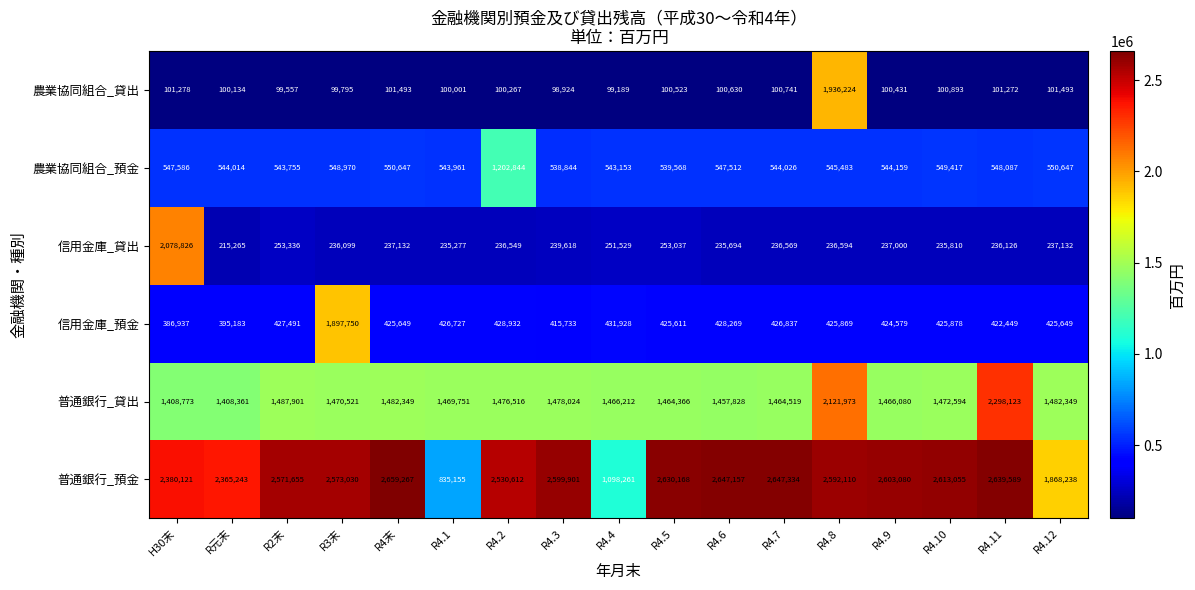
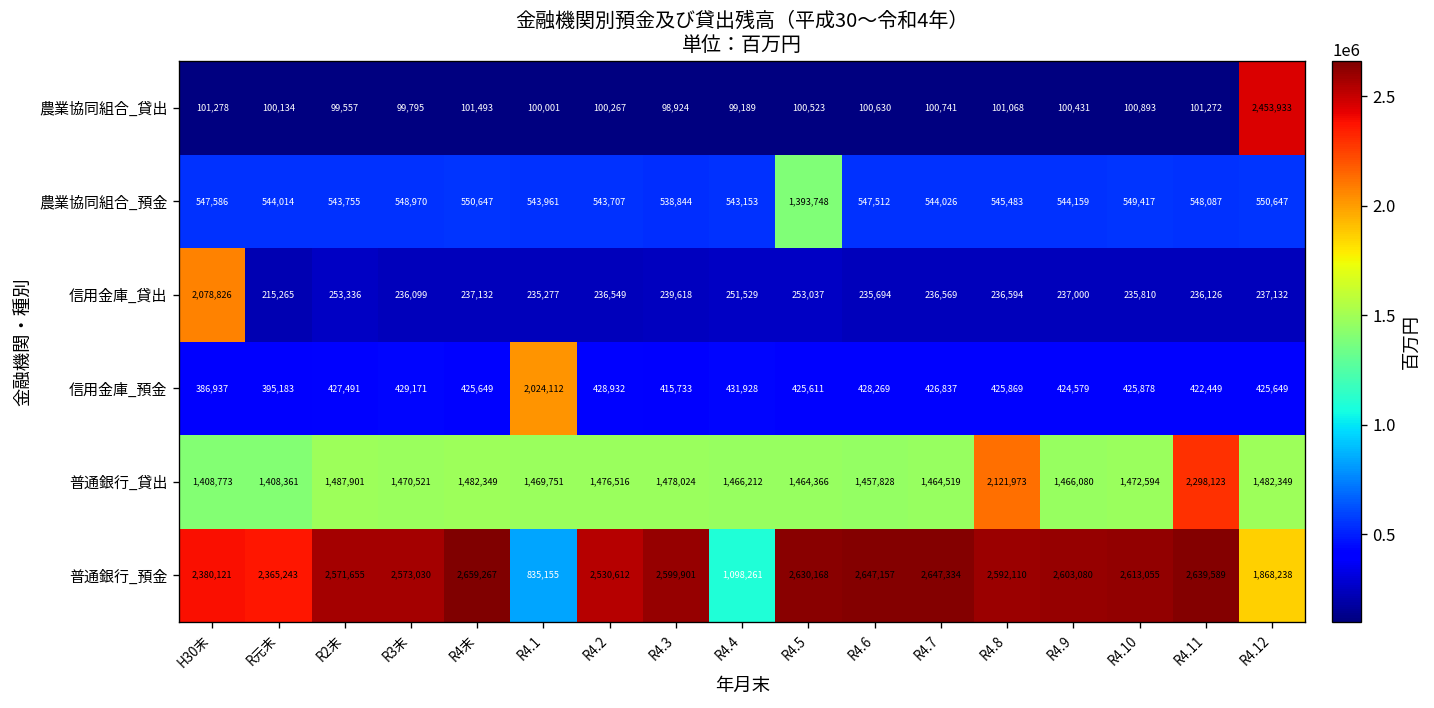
  {
    "農業協同組合_貸出": {
      "H30末": "101,278",
      "R元末": "100,134",
      "R2末": "99,557",
      "R3末": "99,795",
      "R4末": "101,493",
      "R4.1": "100,001",
      "R4.2": "100,267",
      "R4.3": "98,924",
      "R4.4": "99,189",
      "R4.5": "100,523",
      "R4.6": "100,630",
      "R4.7": "100,741",
-     "R4.8": "1,936,224",
+     "R4.8": "101,068",
      "R4.9": "100,431",
      "R4.10": "100,893",
      "R4.11": "101,272",
-     "R4.12": "101,493"
+     "R4.12": "2,453,933"
    },
    "農業協同組合_預金": {
      "H30末": "547,586",
      "R元末": "544,014",
      "R2末": "543,755",
      "R3末": "548,970",
      "R4末": "550,647",
      "R4.1": "543,961",
-     "R4.2": "1,202,844",
+     "R4.2": "543,707",
      "R4.3": "538,844",
      "R4.4": "543,153",
-     "R4.5": "539,568",
+     "R4.5": "1,393,748",
      "R4.6": "547,512",
      "R4.7": "544,026",
      "R4.8": "545,483",
      "R4.9": "544,159",
      "R4.10": "549,417",
      "R4.11": "548,087",
      "R4.12": "550,647"
    },
    "信用金庫_貸出": {
      "H30末": "2,078,826",
      "R元末": "215,265",
      "R2末": "253,336",
      "R3末": "236,099",
      "R4末": "237,132",
      "R4.1": "235,277",
      "R4.2": "236,549",
      "R4.3": "239,618",
      "R4.4": "251,529",
      "R4.5": "253,037",
      "R4.6": "235,694",
      "R4.7": "236,569",
      "R4.8": "236,594",
      "R4.9": "237,000",
      "R4.10": "235,810",
      "R4.11": "236,126",
      "R4.12": "237,132"
    },
    "信用金庫_預金": {
      "H30末": "386,937",
      "R元末": "395,183",
      "R2末": "427,491",
-     "R3末": "1,897,750",
+     "R3末": "429,171",
      "R4末": "425,649",
-     "R4.1": "426,727",
+     "R4.1": "2,024,112",
      "R4.2": "428,932",
      "R4.3": "415,733",
      "R4.4": "431,928",
      "R4.5": "425,611",
      "R4.6": "428,269",
      "R4.7": "426,837",
      "R4.8": "425,869",
      "R4.9": "424,579",
      "R4.10": "425,878",
      "R4.11": "422,449",
      "R4.12": "425,649"
    },
    "普通銀行_貸出": {
      "H30末": "1,408,773",
      "R元末": "1,408,361",
      "R2末": "1,487,901",
      "R3末": "1,470,521",
      "R4末": "1,482,349",
      "R4.1": "1,469,751",
      "R4.2": "1,476,516",
      "R4.3": "1,478,024",
      "R4.4": "1,466,212",
      "R4.5": "1,464,366",
      "R4.6": "1,457,828",
      "R4.7": "1,464,519",
      "R4.8": "2,121,973",
      "R4.9": "1,466,080",
      "R4.10": "1,472,594",
      "R4.11": "2,298,123",
      "R4.12": "1,482,349"
    },
    "普通銀行_預金": {
      "H30末": "2,380,121",
      "R元末": "2,365,243",
      "R2末": "2,571,655",
      "R3末": "2,573,030",
      "R4末": "2,659,267",
      "R4.1": "835,155",
      "R4.2": "2,530,612",
      "R4.3": "2,599,901",
      "R4.4": "1,098,261",
      "R4.5": "2,630,168",
      "R4.6": "2,647,157",
      "R4.7": "2,647,334",
      "R4.8": "2,592,110",
      "R4.9": "2,603,080",
      "R4.10": "2,613,055",
      "R4.11": "2,639,589",
      "R4.12": "1,868,238"
    }
  }
